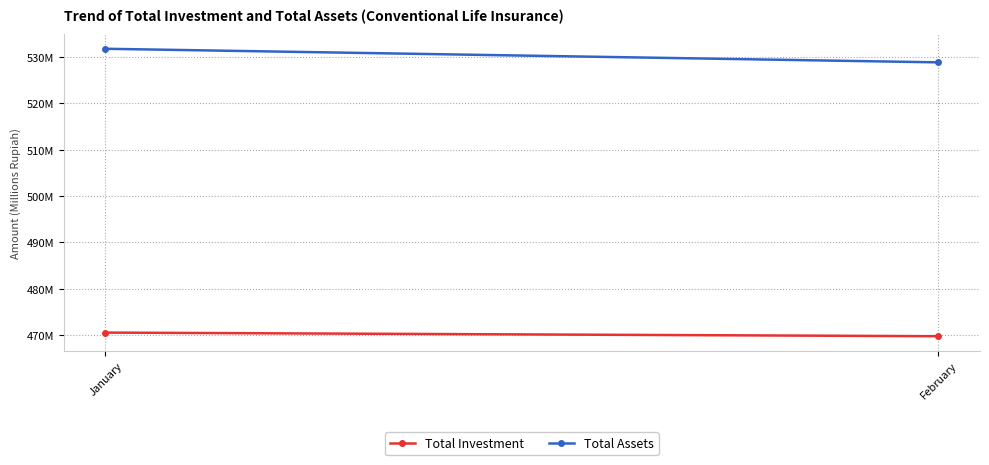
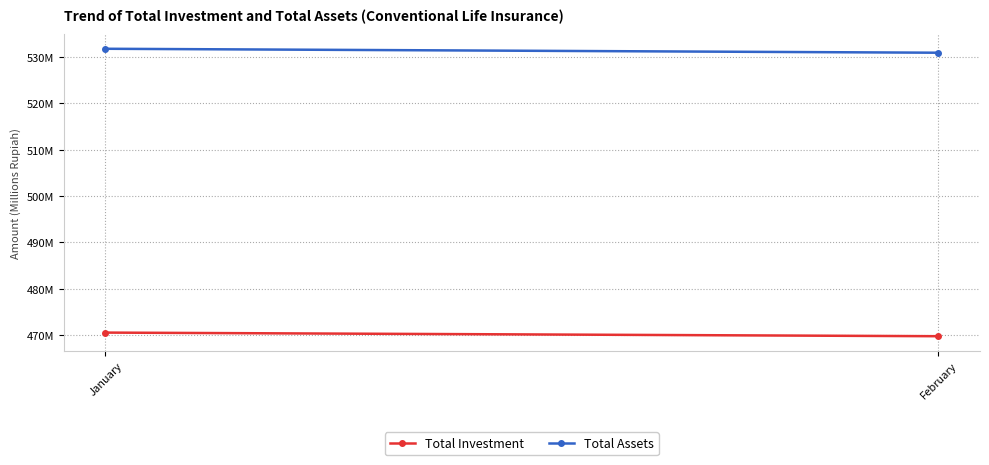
  {
    "Total Investment": {
      "January": 471000000,
      "February": 470000000
    },
    "Total Assets": {
      "January": 532000000,
-     "February": 529000000
+     "February": 531000000
    }
  }
